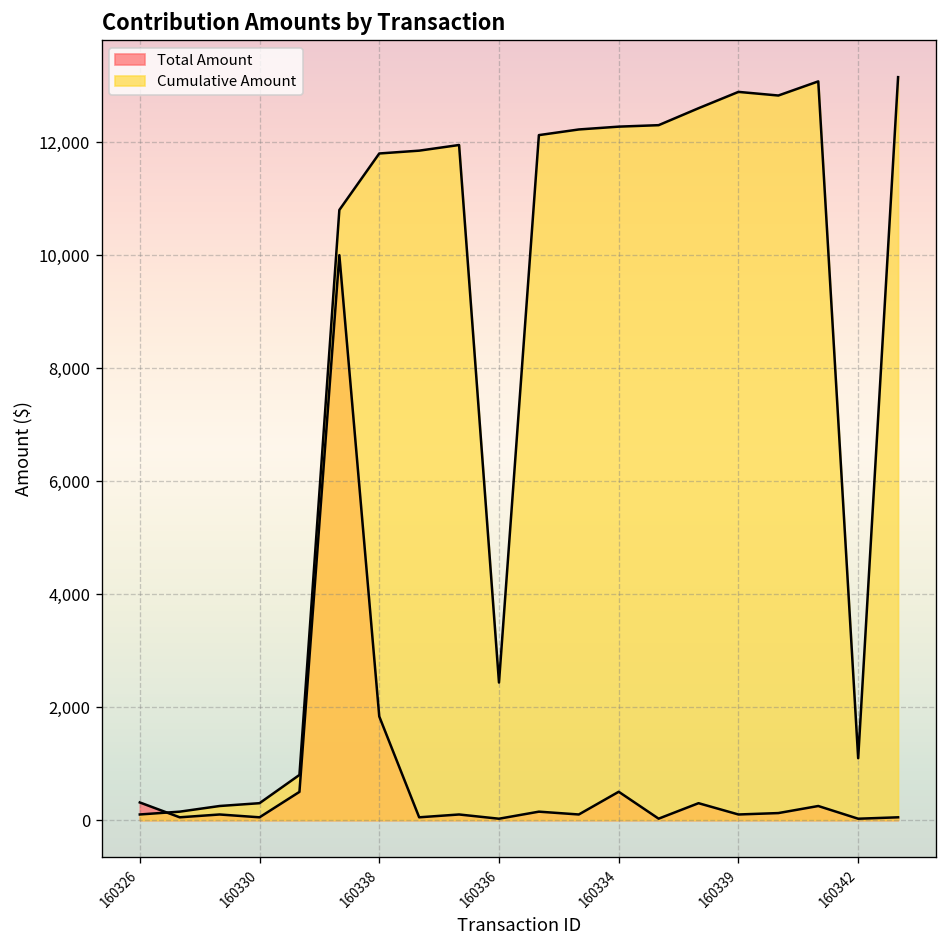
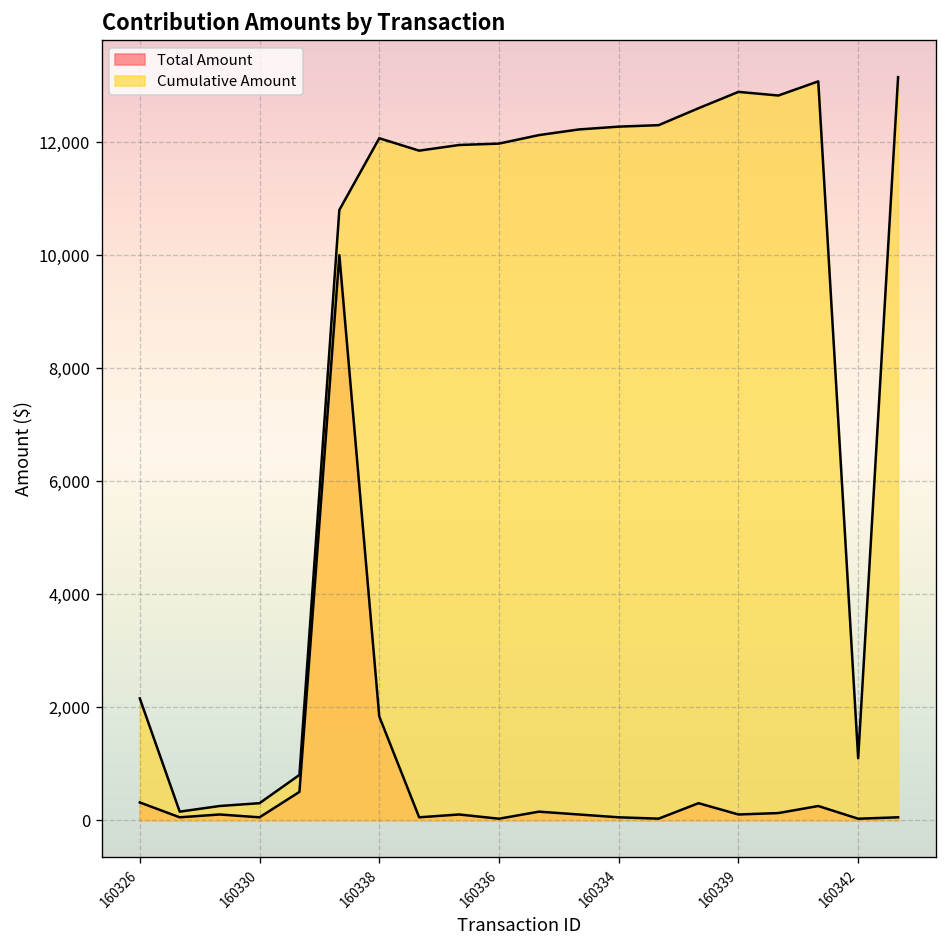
  {
    "Total Amount": {
      "160326": "300",
      "160330": "100",
      "160338": "1,800",
      "160336": "0",
-     "160334": "500",
+     "160334": "100",
      "160339": "100",
      "160342": "0"
    },
    "Cumulative Amount": {
-     "160326": "100",
+     "160326": "2,200",
      "160330": "300",
-     "160338": "11,800",
-     "160336": "2,400",
+     "160338": "12,100",
+     "160336": "12,000",
      "160334": "12,300",
      "160339": "12,900",
      "160342": "1,100"
    }
  }
